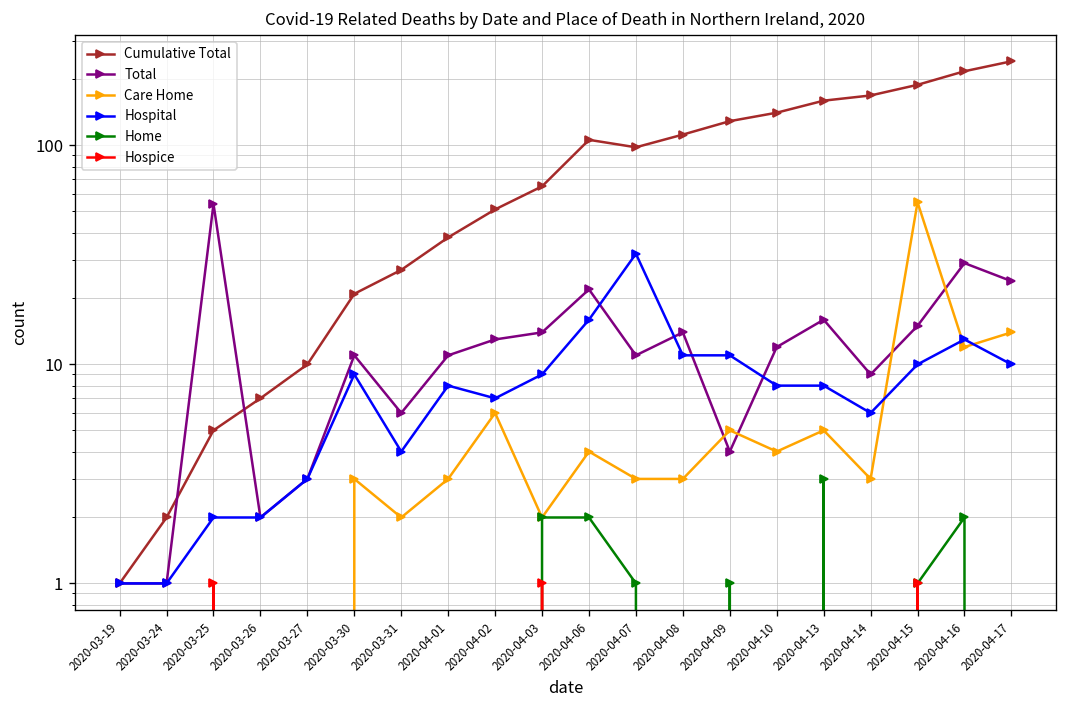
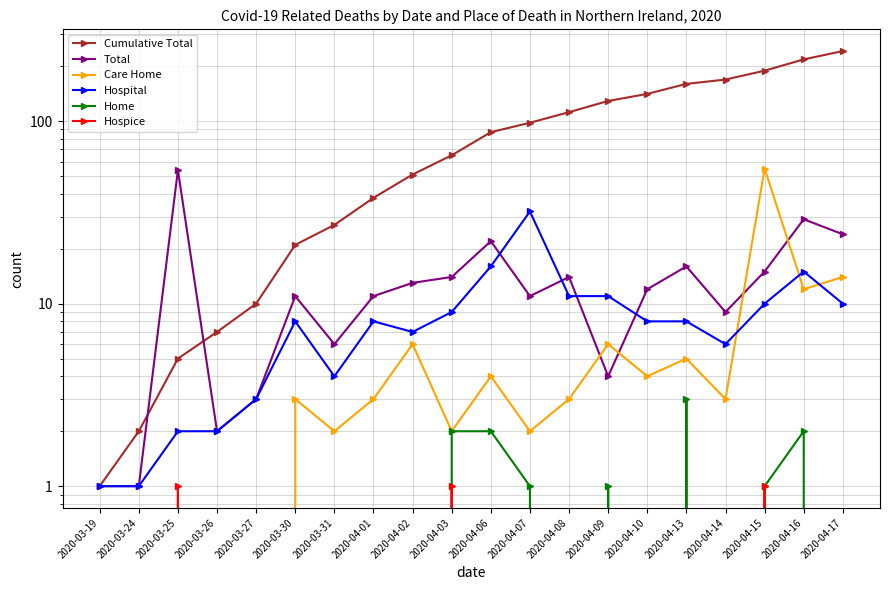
  {
    "Cumulative Total": {
      "2020-03-24": 2,
      "2020-03-25": 5,
      "2020-03-26": 7,
      "2020-03-27": 10,
      "2020-03-30": 21,
      "2020-03-31": 27,
      "2020-04-01": 38,
      "2020-04-02": 51,
      "2020-04-03": 65,
-     "2020-04-06": 110,
+     "2020-04-06": 90,
      "2020-04-07": 100,
      "2020-04-08": 110,
      "2020-04-09": 130,
      "2020-04-10": 140,
      "2020-04-13": 160,
      "2020-04-14": 170,
      "2020-04-15": 190,
      "2020-04-16": 220,
      "2020-04-17": 240
    },
    "Total": {
      "2020-03-25": 54,
      "2020-03-30": 11,
      "2020-03-31": 6,
      "2020-04-01": 11,
      "2020-04-02": 13,
      "2020-04-03": 14,
      "2020-04-06": 22,
      "2020-04-07": 11,
      "2020-04-08": 14,
      "2020-04-09": 4,
      "2020-04-10": 12,
      "2020-04-13": 16,
      "2020-04-14": 9,
      "2020-04-15": 15,
      "2020-04-16": 29,
      "2020-04-17": 24
    },
    "Care Home": {
      "2020-03-30": 3,
      "2020-03-31": 2,
      "2020-04-01": 3,
      "2020-04-02": 6,
      "2020-04-06": 4,
-     "2020-04-07": 3,
+     "2020-04-07": 2,
      "2020-04-08": 3,
-     "2020-04-09": 5,
+     "2020-04-09": 6,
      "2020-04-10": 4,
      "2020-04-13": 5,
      "2020-04-14": 3,
      "2020-04-15": 55,
      "2020-04-16": 12,
      "2020-04-17": 14
    },
    "Hospital": {
      "2020-03-25": 2,
-     "2020-03-30": 9,
+     "2020-03-30": 8,
      "2020-03-31": 4,
      "2020-04-01": 8,
      "2020-04-02": 7,
      "2020-04-03": 9,
      "2020-04-06": 16,
      "2020-04-07": 32,
      "2020-04-08": 11,
      "2020-04-09": 11,
      "2020-04-10": 8,
      "2020-04-13": 8,
      "2020-04-14": 6,
      "2020-04-15": 10,
-     "2020-04-16": 13,
+     "2020-04-16": 15,
      "2020-04-17": 10
    },
    "Home": {
      "2020-04-06": 2,
      "2020-04-07": 1,
      "2020-04-09": 1,
      "2020-04-13": 3,
      "2020-04-16": 2
    },
    "Hospice": {
      "2020-03-25": 1,
      "2020-04-03": 1
    }
  }
